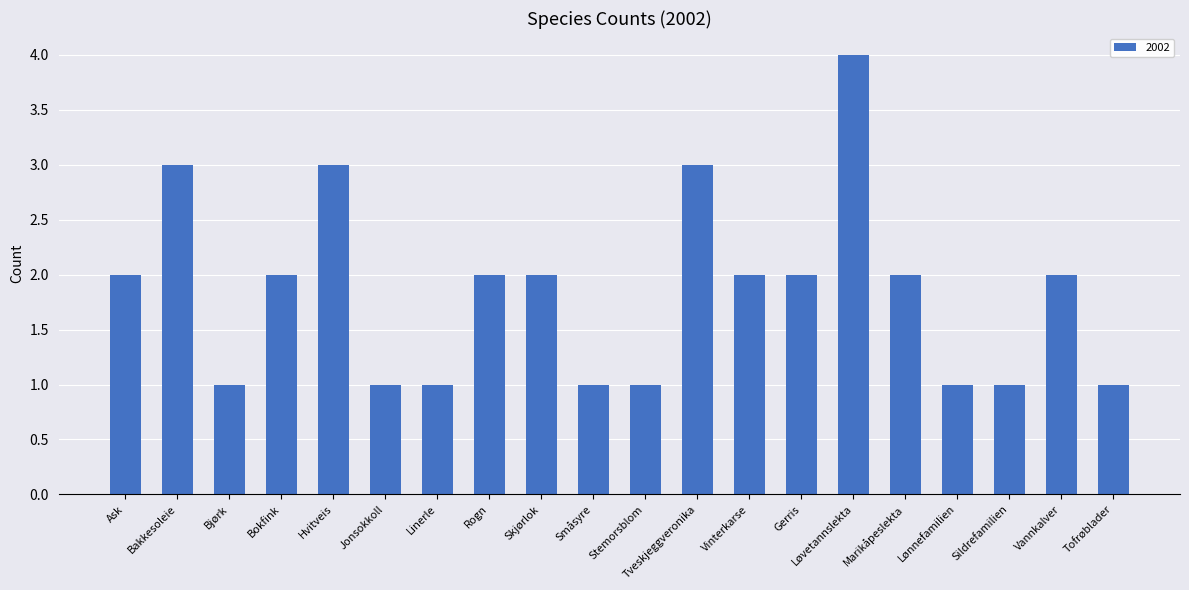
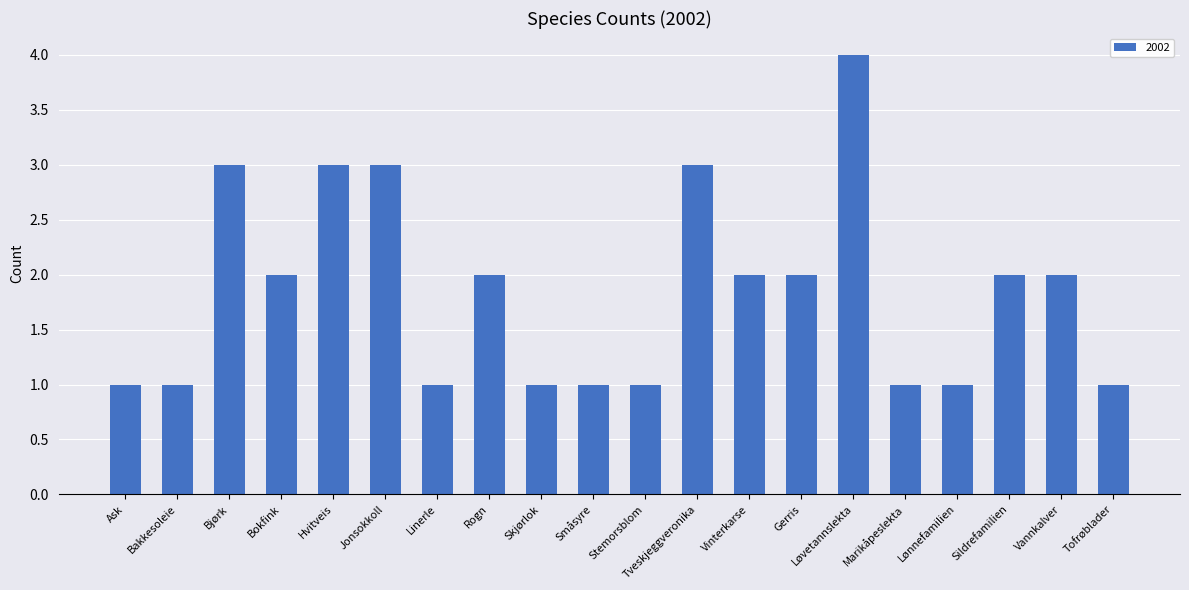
  {
-   "Ask": 2,
-   "Bakkesoleie": 3,
-   "Bjørk": 1,
+   "Ask": 1,
+   "Bakkesoleie": 1,
+   "Bjørk": 3,
    "Bokfink": 2,
    "Hvitveis": 3,
-   "Jonsokkoll": 1,
+   "Jonsokkoll": 3,
    "Linerle": 1,
    "Rogn": 2,
-   "Skjørlok": 2,
+   "Skjørlok": 1,
    "Småsyre": 1,
    "Stemorsblom": 1,
    "Tveskjeggveronika": 3,
    "Vinterkarse": 2,
    "Gerris": 2,
    "Løvetannslekta": 4,
-   "Marikåpeslekta": 2,
+   "Marikåpeslekta": 1,
    "Lønnefamilien": 1,
-   "Sildrefamilien": 1,
+   "Sildrefamilien": 2,
    "Vannkalver": 2,
    "Tofrøblader": 1
  }
